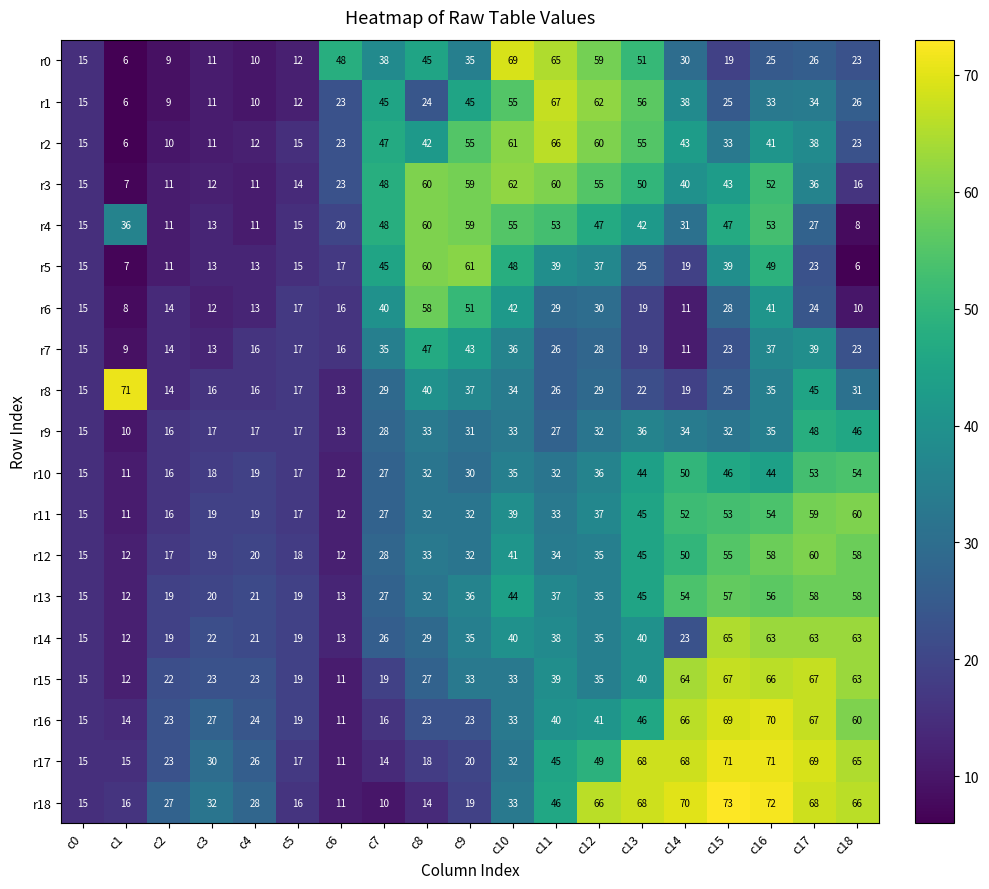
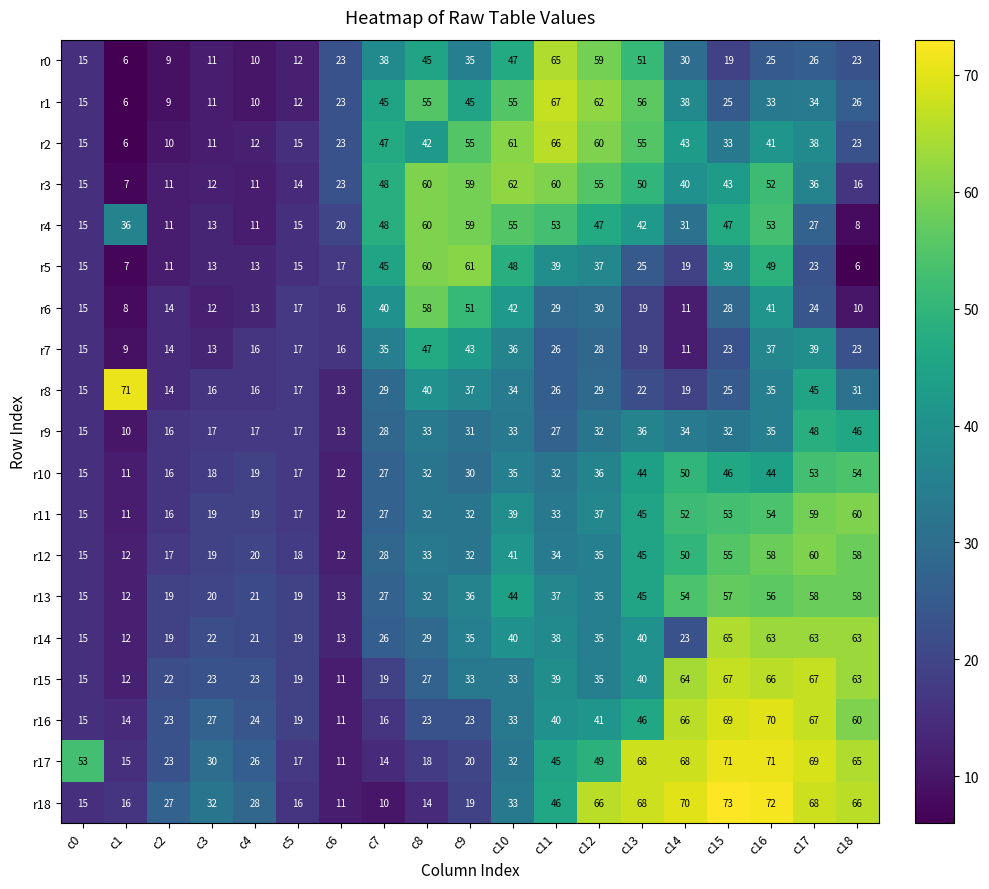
  {
    "r0": {
      "c0": 15,
      "c1": 6,
      "c2": 9,
      "c3": 11,
      "c4": 10,
      "c5": 12,
-     "c6": 48,
+     "c6": 23,
      "c7": 38,
      "c8": 45,
      "c9": 35,
-     "c10": 69,
+     "c10": 47,
      "c11": 65,
      "c12": 59,
      "c13": 51,
      "c14": 30,
      "c15": 19,
      "c16": 25,
      "c17": 26,
      "c18": 23
    },
    "r1": {
      "c0": 15,
      "c1": 6,
      "c2": 9,
      "c3": 11,
      "c4": 10,
      "c5": 12,
      "c6": 23,
      "c7": 45,
-     "c8": 24,
+     "c8": 55,
      "c9": 45,
      "c10": 55,
      "c11": 67,
      "c12": 62,
      "c13": 56,
      "c14": 38,
      "c15": 25,
      "c16": 33,
      "c17": 34,
      "c18": 26
    },
    "r17": {
-     "c0": 15,
+     "c0": 53,
      "c1": 15,
      "c2": 23,
      "c3": 30,
      "c4": 26,
      "c5": 17,
      "c6": 11,
      "c7": 14,
      "c8": 18,
      "c9": 20,
      "c10": 32,
      "c11": 45,
      "c12": 49,
      "c13": 68,
      "c14": 68,
      "c15": 71,
      "c16": 71,
      "c17": 69,
      "c18": 65
    }
  }
